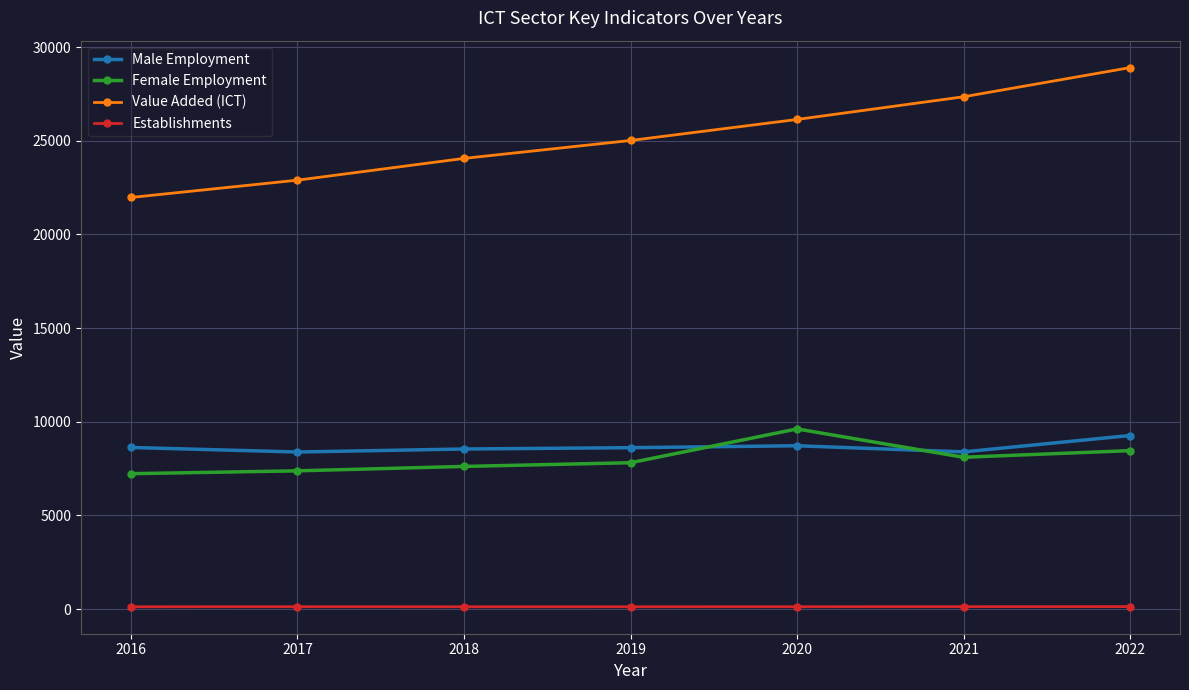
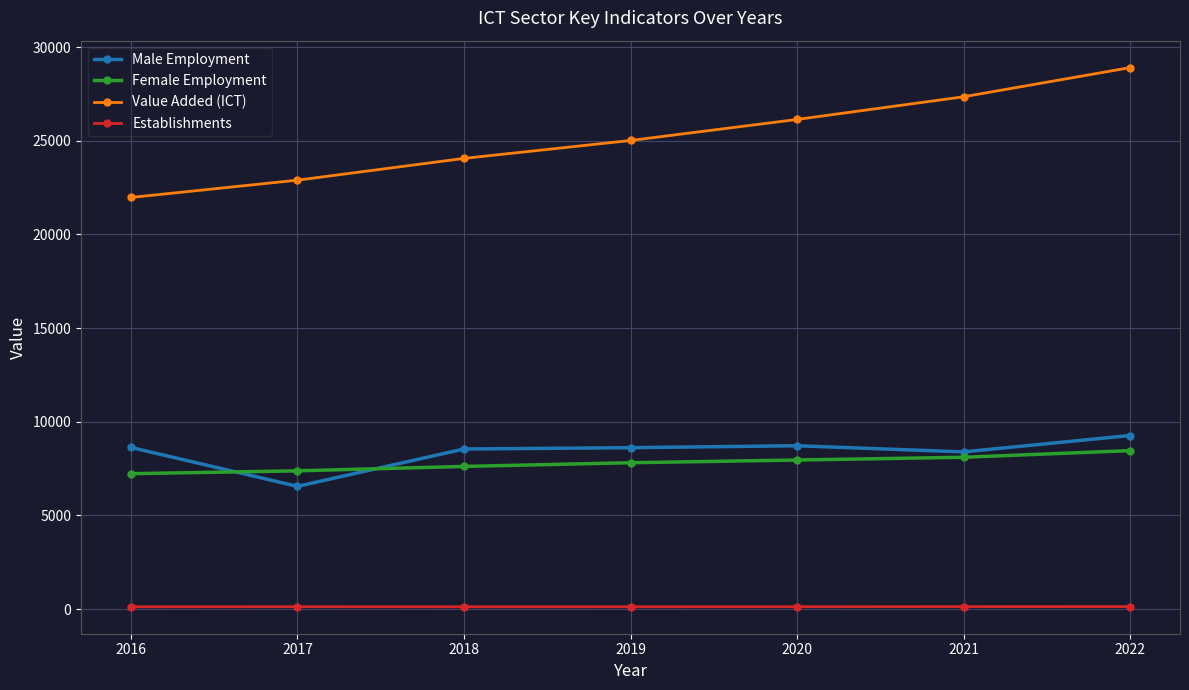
  {
    "Male Employment": {
      "2016": 8600,
-     "2017": 8400,
+     "2017": 6600,
      "2018": 8500,
      "2019": 8600,
      "2020": 8700,
      "2021": 8400,
      "2022": 9300
    },
    "Female Employment": {
      "2016": 7200,
      "2017": 7400,
      "2018": 7600,
      "2019": 7800,
-     "2020": 9600,
+     "2020": 8000,
      "2021": 8100,
      "2022": 8500
    },
    "Value Added (ICT)": {
      "2016": 22000,
      "2017": 22900,
      "2018": 24100,
      "2019": 25000,
      "2020": 26100,
      "2021": 27300,
      "2022": 28900
    },
    "Establishments": {
      "2016": 100,
      "2017": 100,
      "2018": 100,
      "2019": 100,
      "2020": 100,
      "2021": 100,
      "2022": 100
    }
  }
